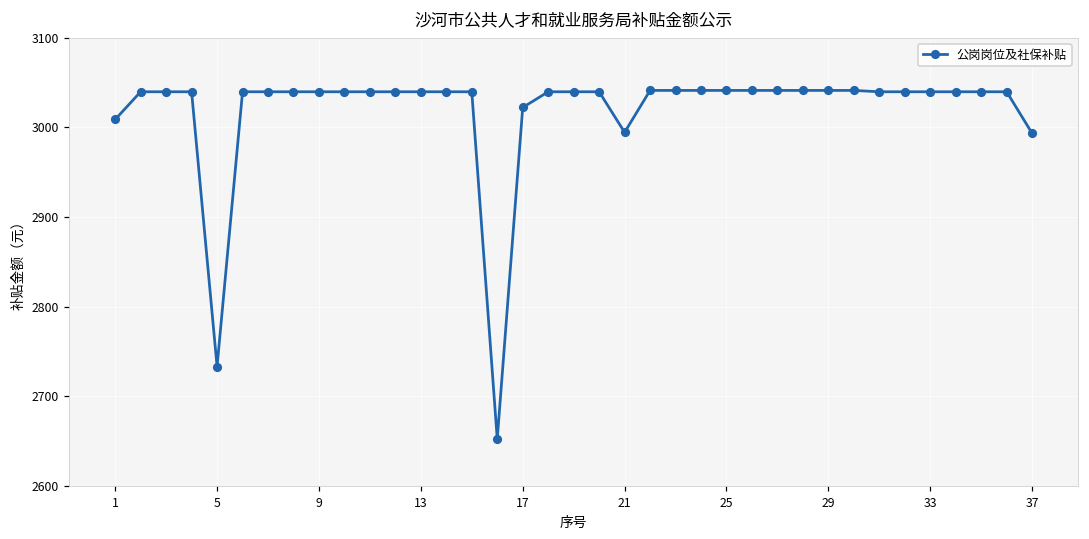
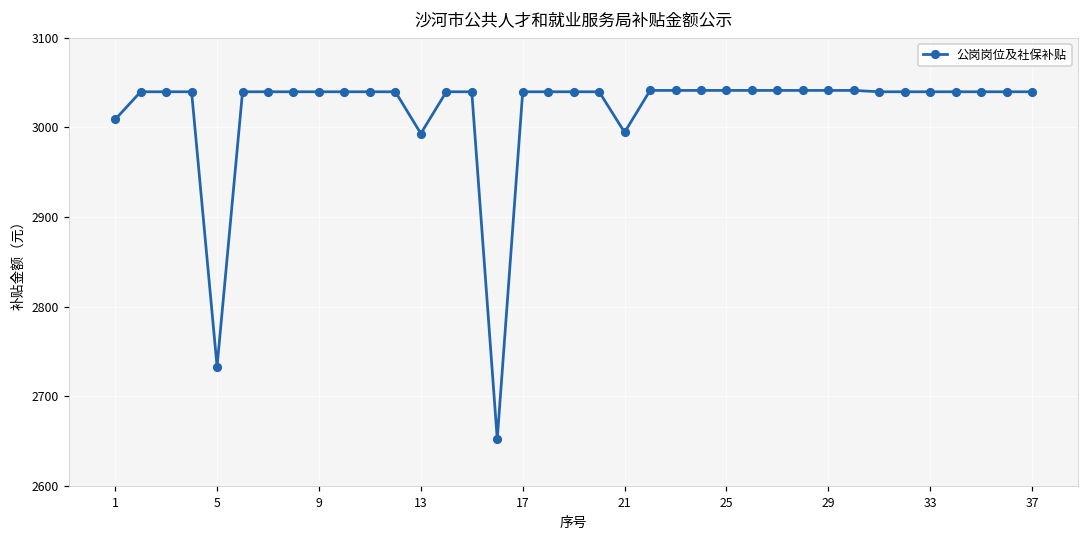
  {
    "1": 3010,
    "5": 2730,
    "9": 3040,
-   "13": 3040,
-   "17": 3020,
+   "13": 2990,
+   "17": 3040,
    "21": 2990,
    "25": 3040,
    "29": 3040,
    "33": 3040,
-   "37": 2990
+   "37": 3040
  }
